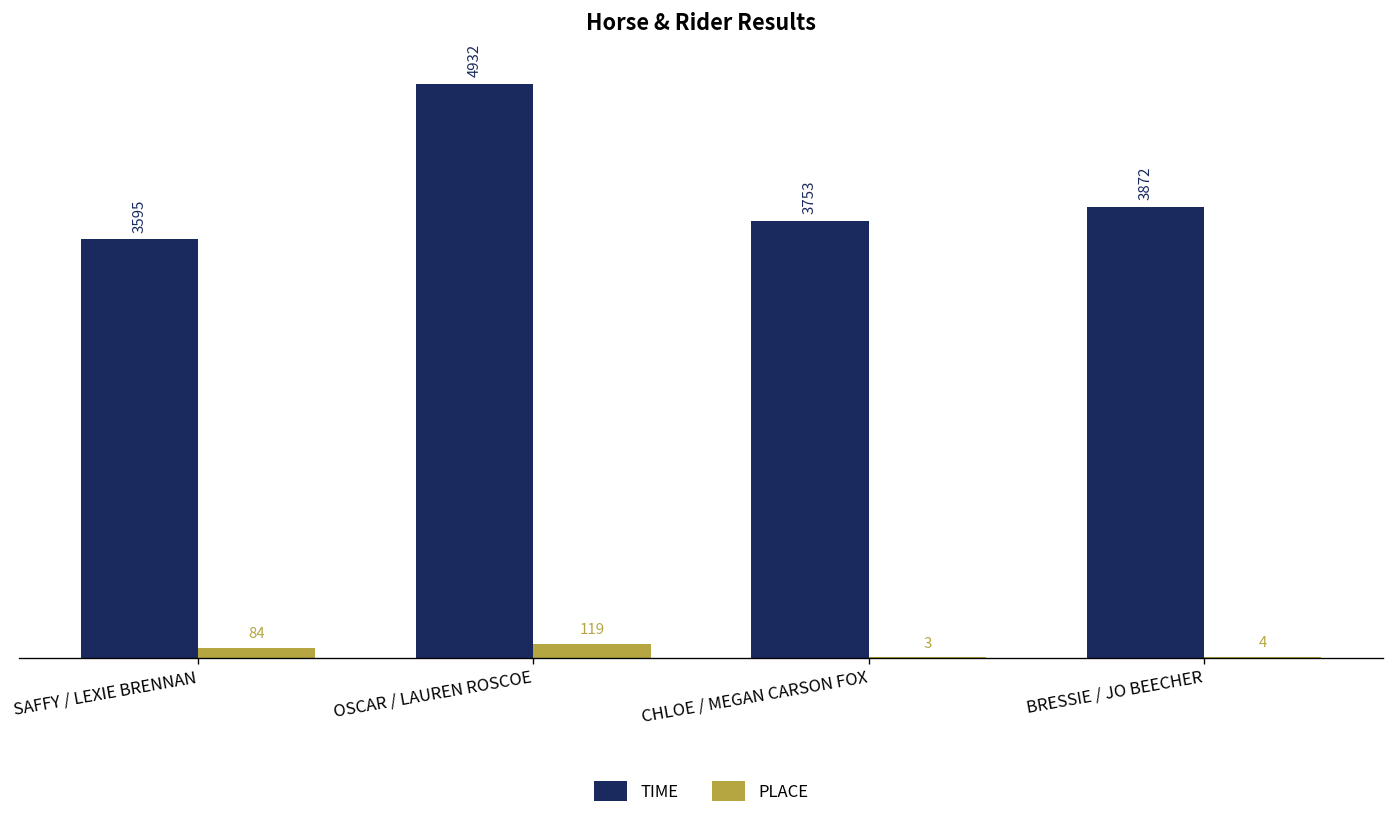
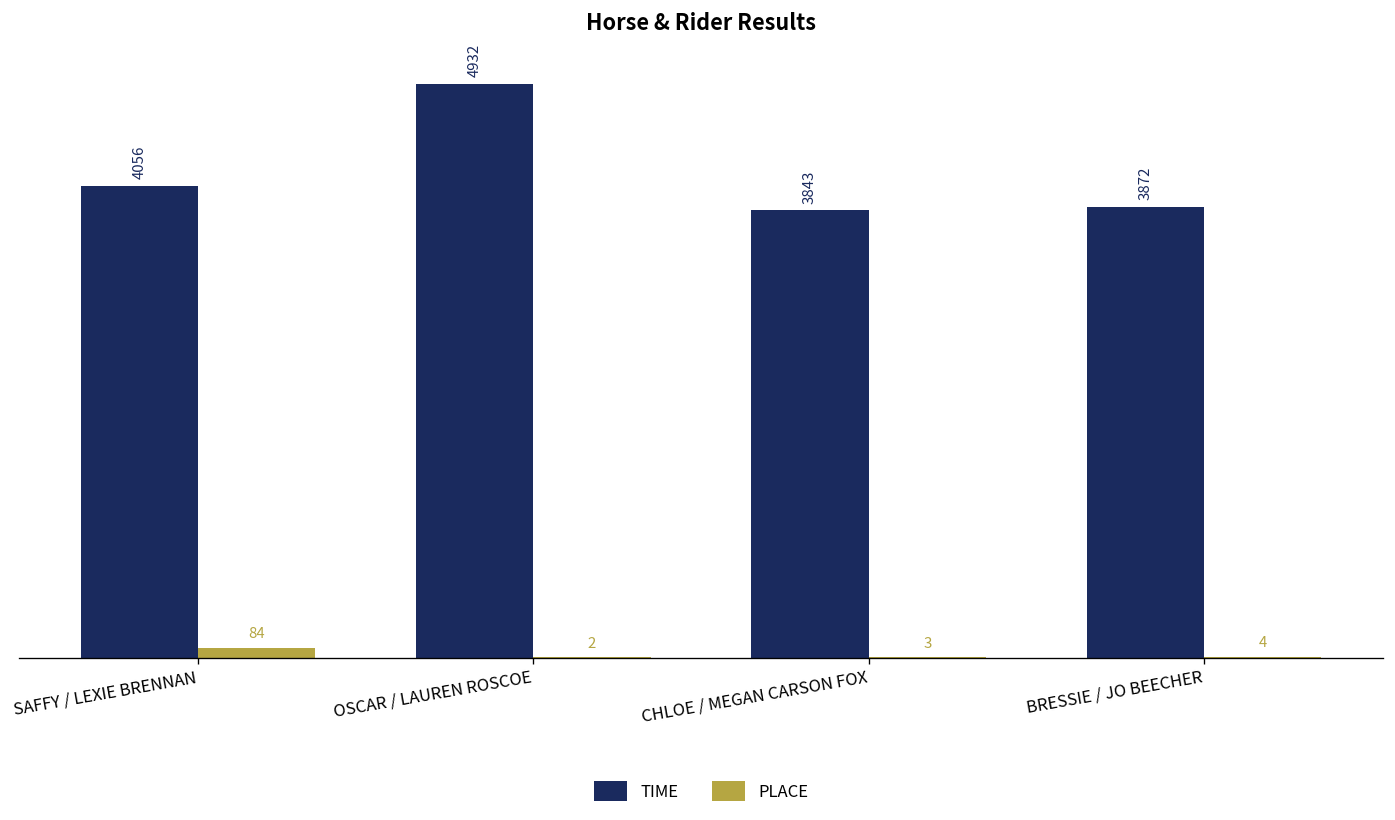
  {
    "TIME": {
-     "SAFFY / LEXIE BRENNAN": 3595,
+     "SAFFY / LEXIE BRENNAN": 4056,
      "OSCAR / LAUREN ROSCOE": 4932,
-     "CHLOE / MEGAN CARSON FOX": 3753,
+     "CHLOE / MEGAN CARSON FOX": 3843,
      "BRESSIE / JO BEECHER": 3872
    },
    "PLACE": {
      "SAFFY / LEXIE BRENNAN": 84,
-     "OSCAR / LAUREN ROSCOE": 119,
+     "OSCAR / LAUREN ROSCOE": 2,
      "CHLOE / MEGAN CARSON FOX": 3,
      "BRESSIE / JO BEECHER": 4
    }
  }
